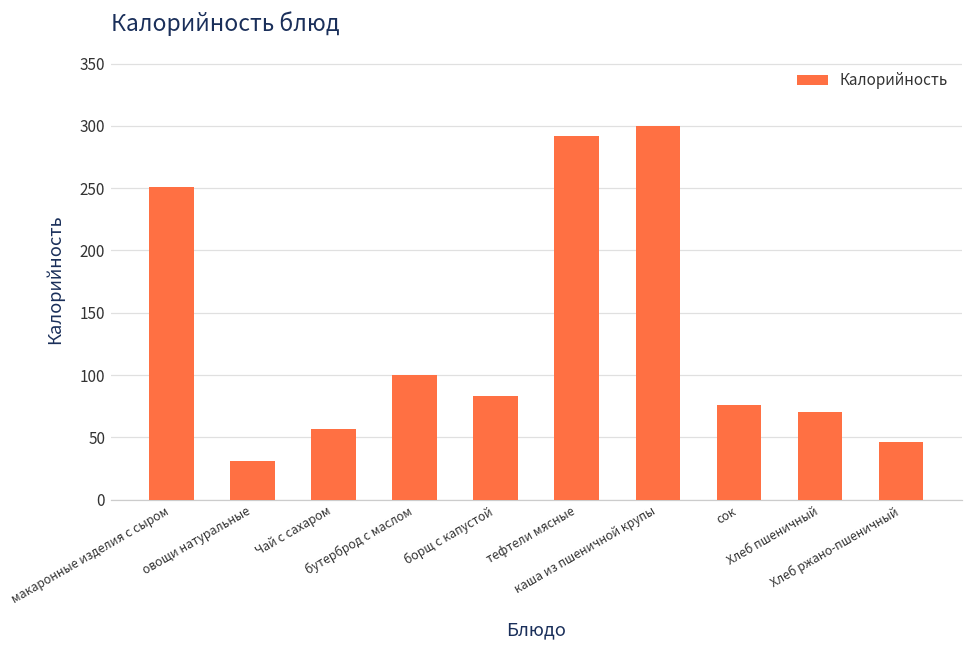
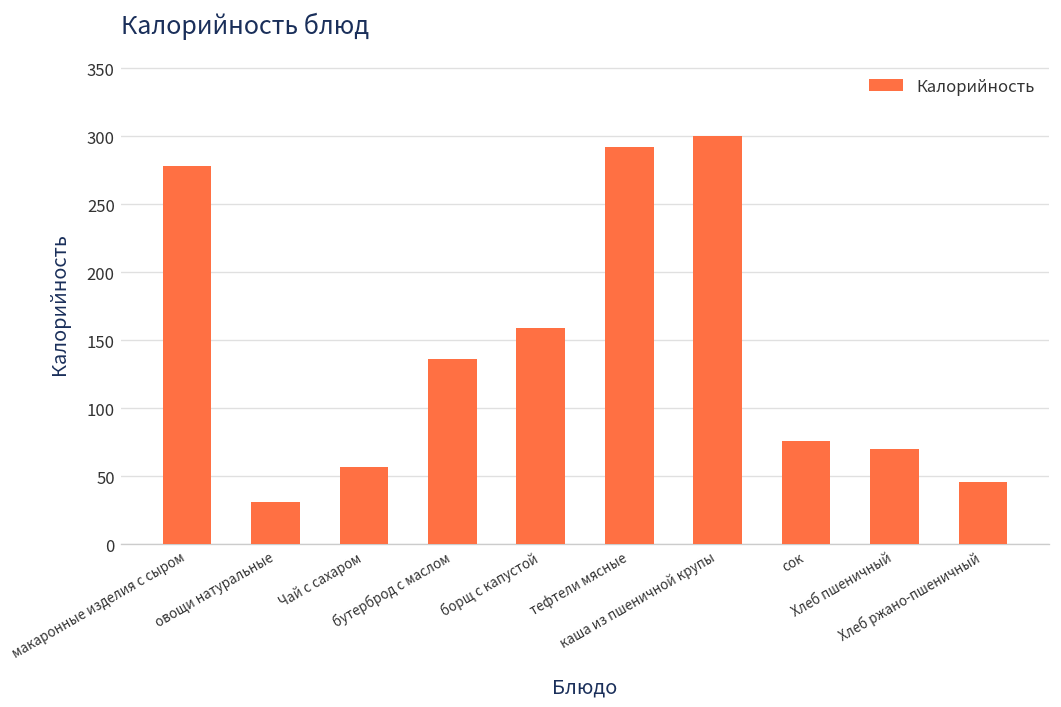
  {
-   "макаронные изделия с сыром": 251,
+   "макаронные изделия с сыром": 278,
    "овощи натуральные": 31,
    "Чай с сахаром": 57,
-   "бутерброд с маслом": 100,
-   "борщ с капустой": 83,
+   "бутерброд с маслом": 136,
+   "борщ с капустой": 159,
    "тефтели мясные": 292,
    "каша из пшеничной крупы": 300,
    "сок": 76,
    "Хлеб пшеничный": 70,
    "Хлеб ржано-пшеничный": 46
  }
